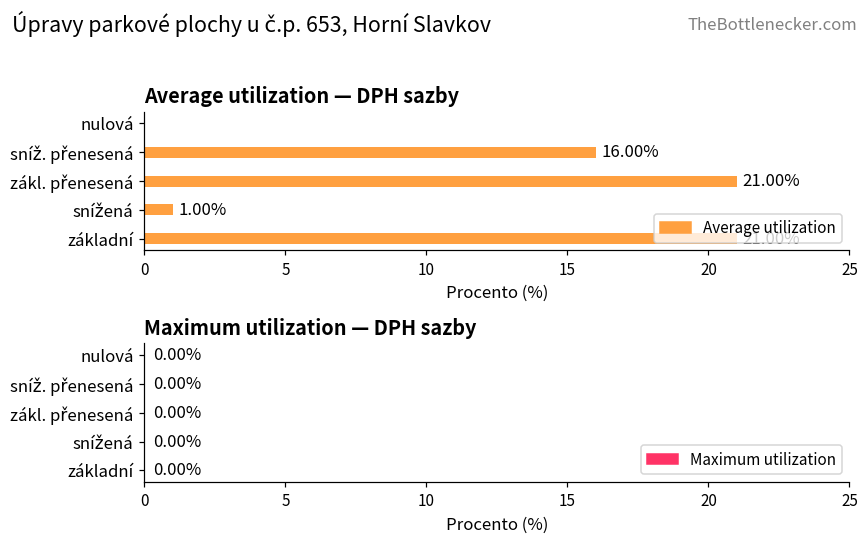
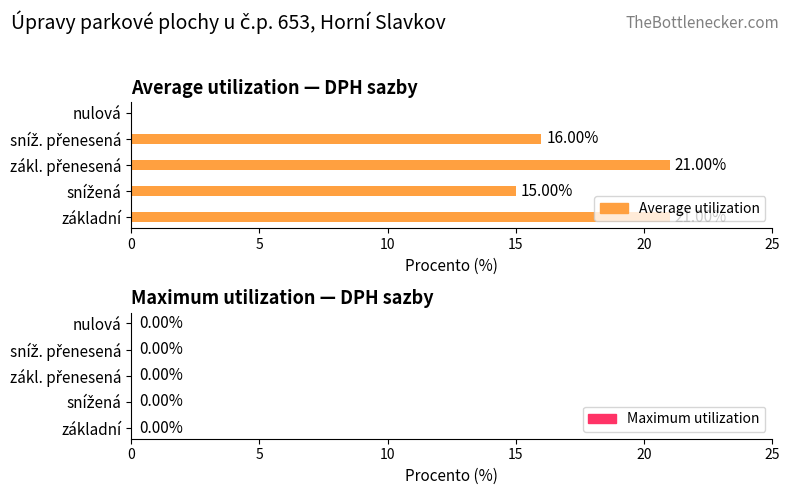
  {
    "Average utilization — DPH sazby": {
      "sníž. přenesená": "16.00%",
      "zákl. přenesená": "21.00%",
-     "snížená": "1.00%"
+     "snížená": "15.00%"
    },
    "Maximum utilization — DPH sazby": {
      "nulová": "0.00%",
      "sníž. přenesená": "0.00%",
      "zákl. přenesená": "0.00%",
      "snížená": "0.00%",
      "základní": "0.00%"
    }
  }
